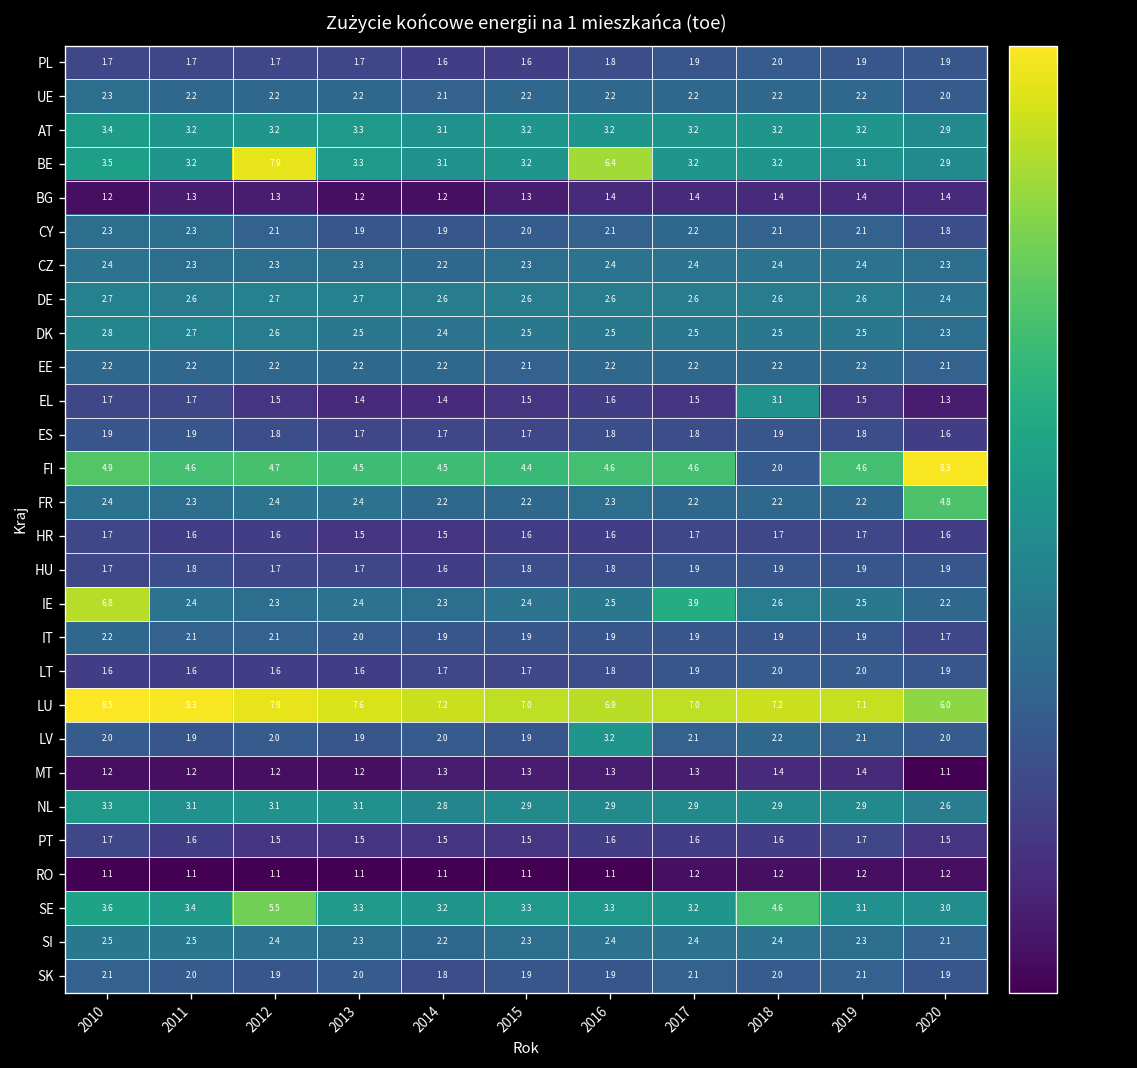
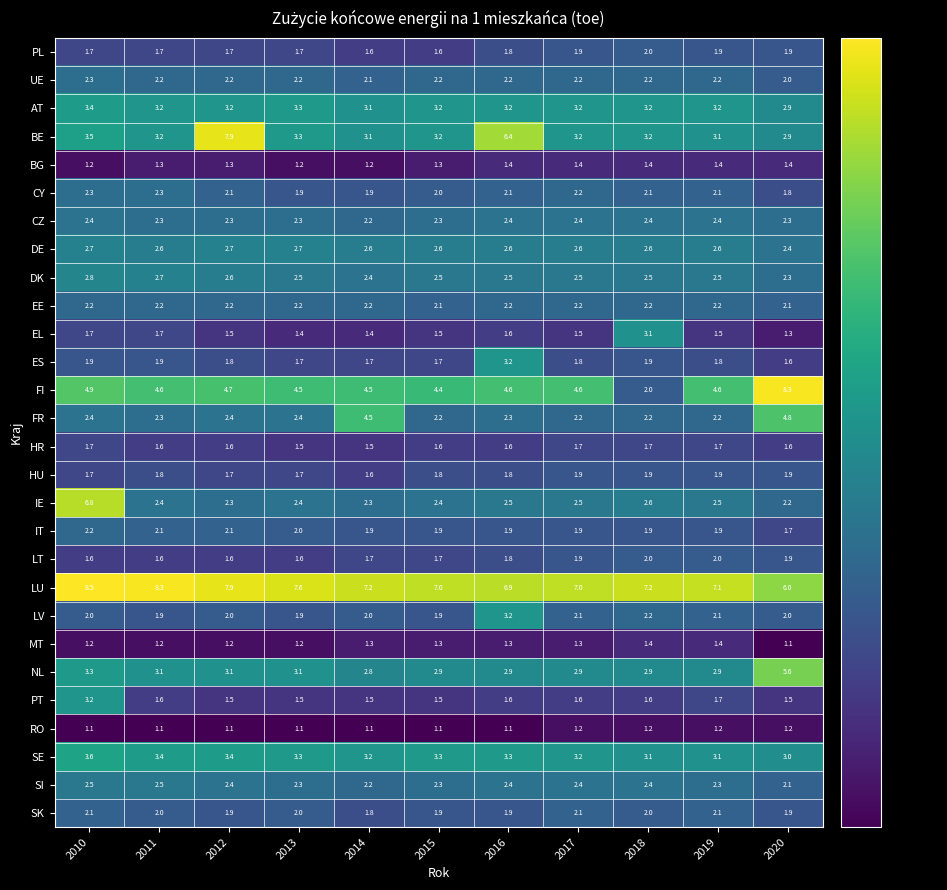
  {
    "ES": {
      "2010": 1.9,
      "2011": 1.9,
      "2012": 1.8,
      "2013": 1.7,
      "2014": 1.7,
      "2015": 1.7,
-     "2016": 1.8,
+     "2016": 3.2,
      "2017": 1.8,
      "2018": 1.9,
      "2019": 1.8,
      "2020": 1.6
    },
    "FR": {
      "2010": 2.4,
      "2011": 2.3,
      "2012": 2.4,
      "2013": 2.4,
-     "2014": 2.2,
+     "2014": 4.5,
      "2015": 2.2,
      "2016": 2.3,
      "2017": 2.2,
      "2018": 2.2,
      "2019": 2.2,
      "2020": 4.8
    },
    "IE": {
      "2010": 6.8,
      "2011": 2.4,
      "2012": 2.3,
      "2013": 2.4,
      "2014": 2.3,
      "2015": 2.4,
      "2016": 2.5,
-     "2017": 3.9,
+     "2017": 2.5,
      "2018": 2.6,
      "2019": 2.5,
      "2020": 2.2
    },
    "NL": {
      "2010": 3.3,
      "2011": 3.1,
      "2012": 3.1,
      "2013": 3.1,
      "2014": 2.8,
      "2015": 2.9,
      "2016": 2.9,
      "2017": 2.9,
      "2018": 2.9,
      "2019": 2.9,
-     "2020": 2.6
+     "2020": 5.6
    },
    "PT": {
-     "2010": 1.7,
+     "2010": 3.2,
      "2011": 1.6,
      "2012": 1.5,
      "2013": 1.5,
      "2014": 1.5,
      "2015": 1.5,
      "2016": 1.6,
      "2017": 1.6,
      "2018": 1.6,
      "2019": 1.7,
      "2020": 1.5
    },
    "SE": {
      "2010": 3.6,
      "2011": 3.4,
-     "2012": 5.5,
+     "2012": 3.4,
      "2013": 3.3,
      "2014": 3.2,
      "2015": 3.3,
      "2016": 3.3,
      "2017": 3.2,
-     "2018": 4.6,
+     "2018": 3.1,
      "2019": 3.1,
      "2020": 3.0
    }
  }
